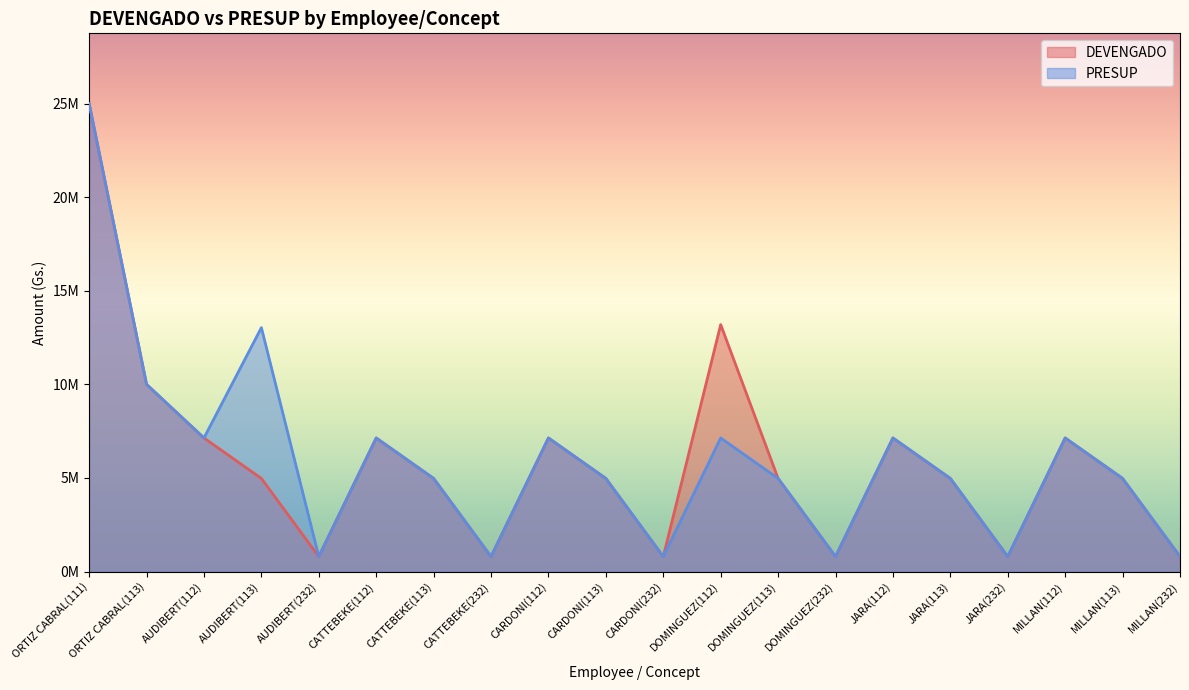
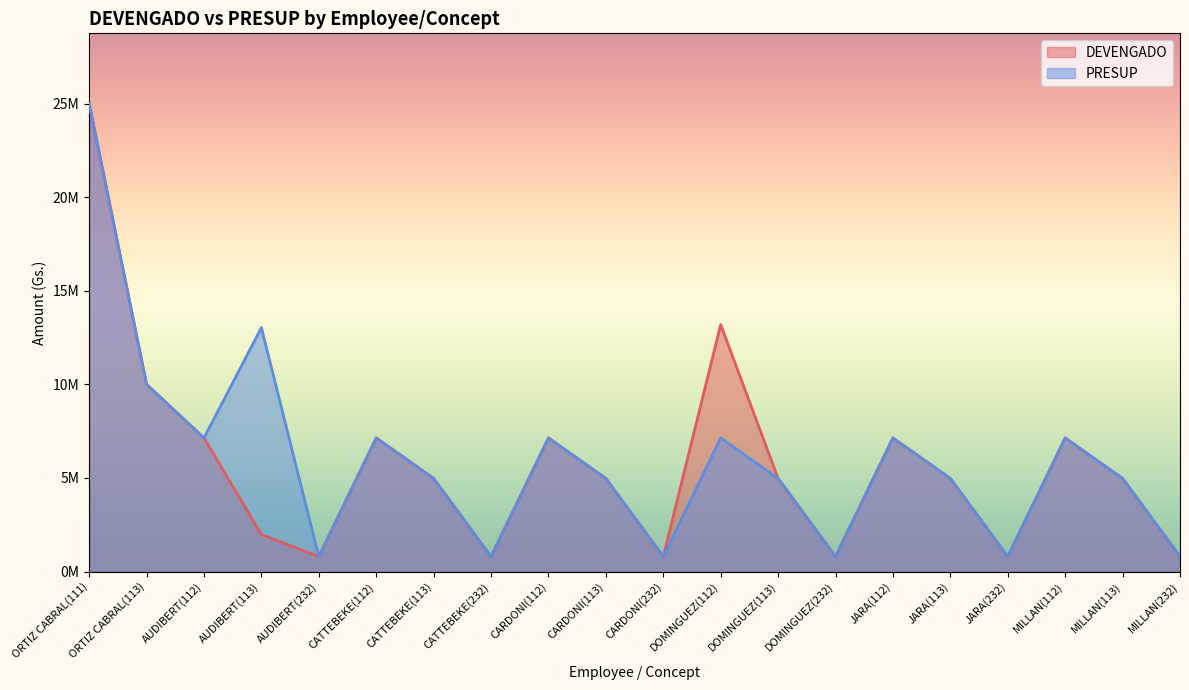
  {
    "DEVENGADO": {
-     "AUDIBERT(113)": 5000000,
+     "AUDIBERT(113)": 2000000,
      "DOMINGUEZ(112)": 13200000
    },
    "PRESUP": {
      "AUDIBERT(113)": 13000000,
      "DOMINGUEZ(112)": 7100000
    }
  }
